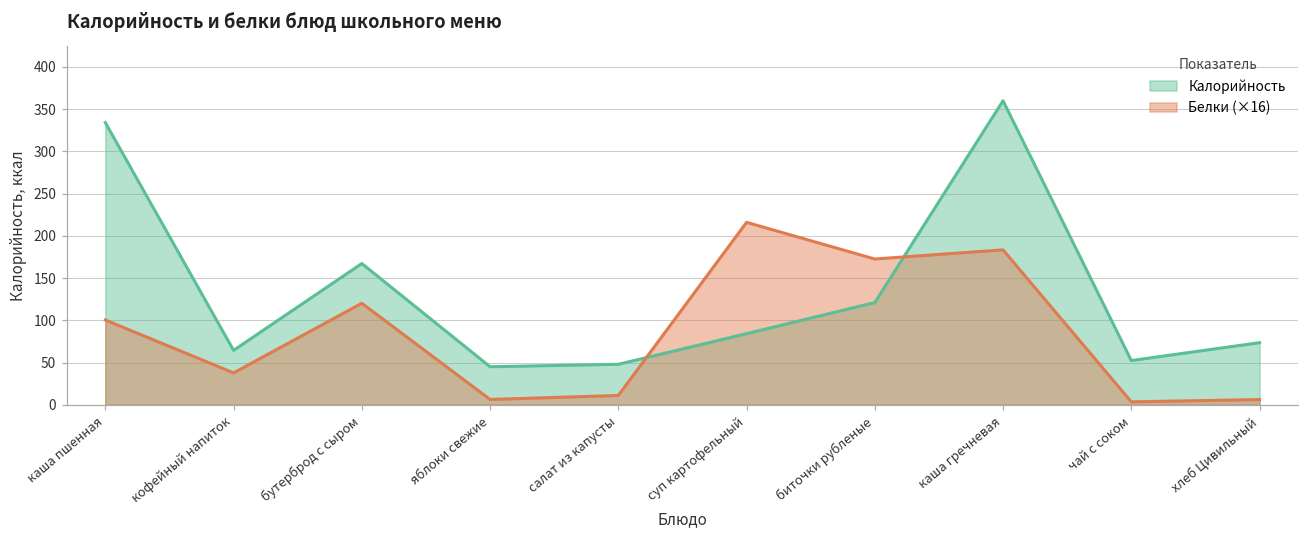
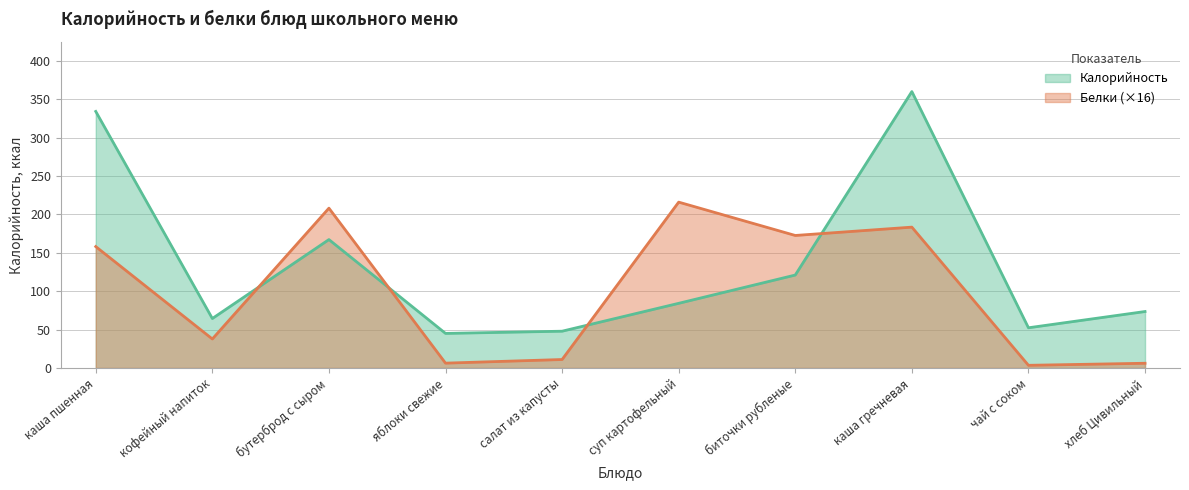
  {
    "Калорийность": {
      "каша пшенная": 330,
      "кофейный напиток": 60,
      "бутерброд с сыром": 170,
      "яблоки свежие": 50,
      "салат из капусты": 50,
      "суп картофельный": 80,
      "биточки рубленые": 120,
      "каша гречневая": 360,
      "чай с соком": 50,
      "хлеб Цивильный": 70
    },
    "Белки (×16)": {
-     "каша пшенная": 100,
+     "каша пшенная": 160,
      "кофейный напиток": 40,
-     "бутерброд с сыром": 120,
+     "бутерброд с сыром": 210,
      "яблоки свежие": 10,
      "салат из капусты": 10,
      "суп картофельный": 220,
      "биточки рубленые": 170,
      "каша гречневая": 180,
      "чай с соком": 0,
      "хлеб Цивильный": 10
    }
  }
